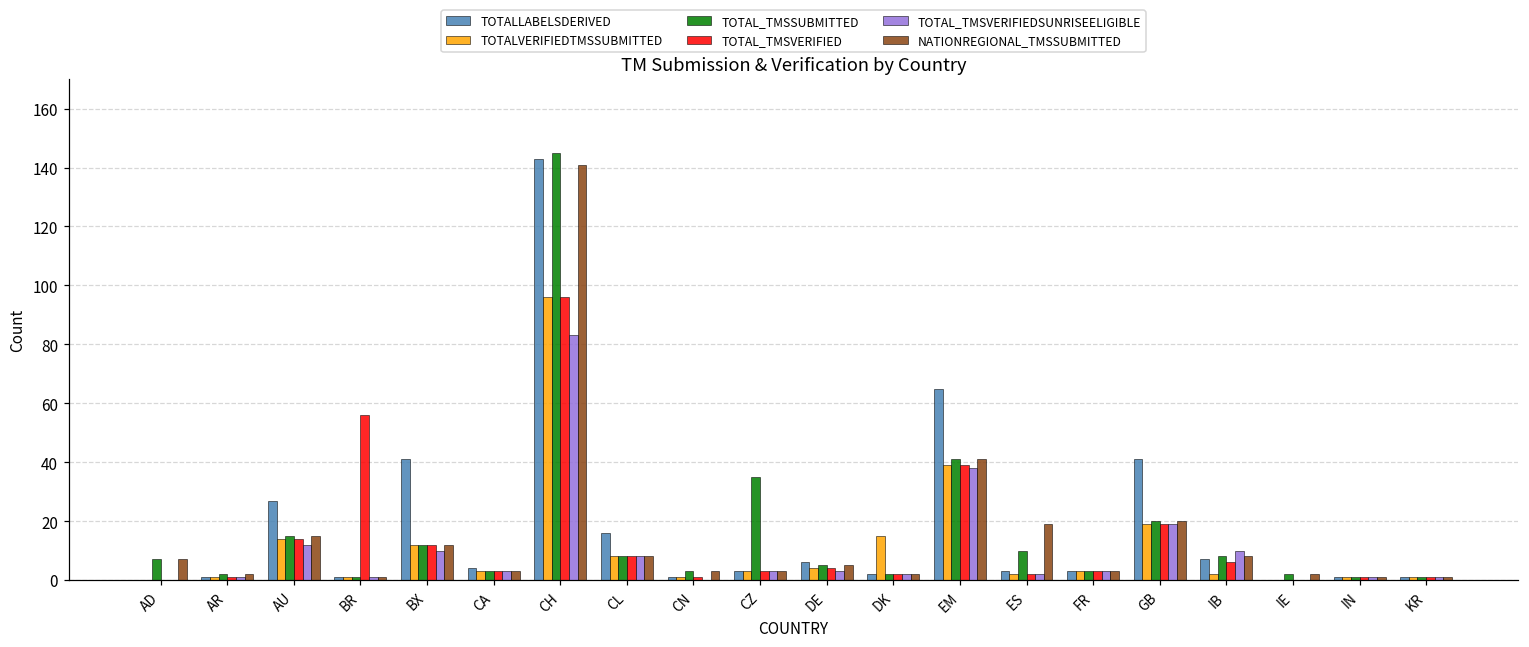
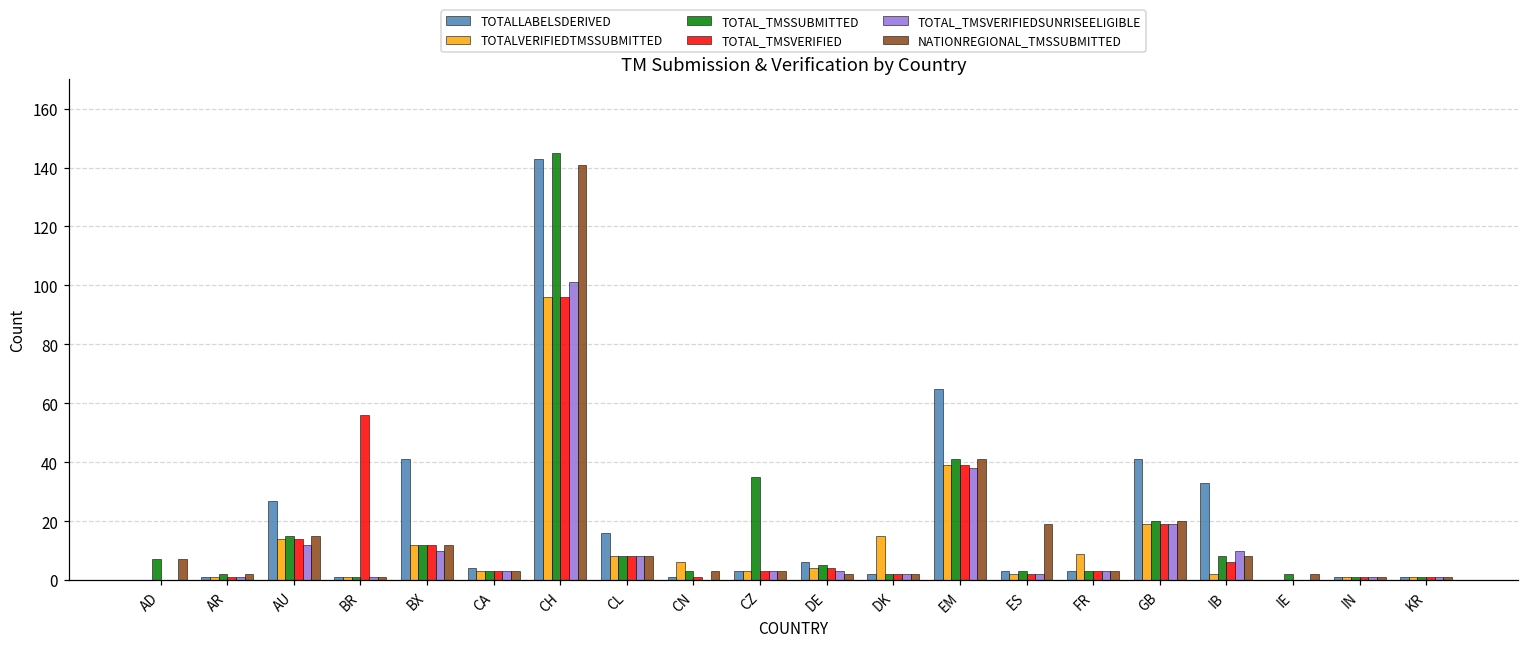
  {
    "TOTALLABELSDERIVED": {
      "AD": 0,
      "AR": 1,
      "AU": 27,
      "BR": 1,
      "BX": 41,
      "CA": 4,
      "CH": 143,
      "CL": 16,
      "CN": 1,
      "CZ": 3,
      "DE": 6,
      "DK": 2,
      "EM": 65,
      "ES": 3,
      "FR": 3,
      "GB": 41,
-     "IB": 7,
+     "IB": 33,
      "IE": 0,
      "IN": 1,
      "KR": 1
    },
    "TOTALVERIFIEDTMSSUBMITTED": {
      "AD": 0,
      "AR": 1,
      "AU": 14,
      "BR": 1,
      "BX": 12,
      "CA": 3,
      "CH": 96,
      "CL": 8,
-     "CN": 1,
+     "CN": 6,
      "CZ": 3,
      "DE": 4,
      "DK": 15,
      "EM": 39,
      "ES": 2,
-     "FR": 3,
+     "FR": 9,
      "GB": 19,
      "IB": 2,
      "IE": 0,
      "IN": 1,
      "KR": 1
    },
    "TOTAL_TMSSUBMITTED": {
      "AD": 7,
      "AR": 2,
      "AU": 15,
      "BR": 1,
      "BX": 12,
      "CA": 3,
      "CH": 145,
      "CL": 8,
      "CN": 3,
      "CZ": 35,
      "DE": 5,
      "DK": 2,
      "EM": 41,
-     "ES": 10,
+     "ES": 3,
      "FR": 3,
      "GB": 20,
      "IB": 8,
      "IE": 2,
      "IN": 1,
      "KR": 1
    },
    "TOTAL_TMSVERIFIED": {
      "AD": 0,
      "AR": 1,
      "AU": 14,
      "BR": 56,
      "BX": 12,
      "CA": 3,
      "CH": 96,
      "CL": 8,
      "CN": 1,
      "CZ": 3,
      "DE": 4,
      "DK": 2,
      "EM": 39,
      "ES": 2,
      "FR": 3,
      "GB": 19,
      "IB": 6,
      "IE": 0,
      "IN": 1,
      "KR": 1
    },
    "TOTAL_TMSVERIFIEDSUNRISEELIGIBLE": {
      "AD": 0,
      "AR": 1,
      "AU": 12,
      "BR": 1,
      "BX": 10,
      "CA": 3,
-     "CH": 83,
+     "CH": 101,
      "CL": 8,
      "CN": 0,
      "CZ": 3,
      "DE": 3,
      "DK": 2,
      "EM": 38,
      "ES": 2,
      "FR": 3,
      "GB": 19,
      "IB": 10,
      "IE": 0,
      "IN": 1,
      "KR": 1
    },
    "NATIONREGIONAL_TMSSUBMITTED": {
      "AD": 7,
      "AR": 2,
      "AU": 15,
      "BR": 1,
      "BX": 12,
      "CA": 3,
      "CH": 141,
      "CL": 8,
      "CN": 3,
      "CZ": 3,
-     "DE": 5,
+     "DE": 2,
      "DK": 2,
      "EM": 41,
      "ES": 19,
      "FR": 3,
      "GB": 20,
      "IB": 8,
      "IE": 2,
      "IN": 1,
      "KR": 1
    }
  }
